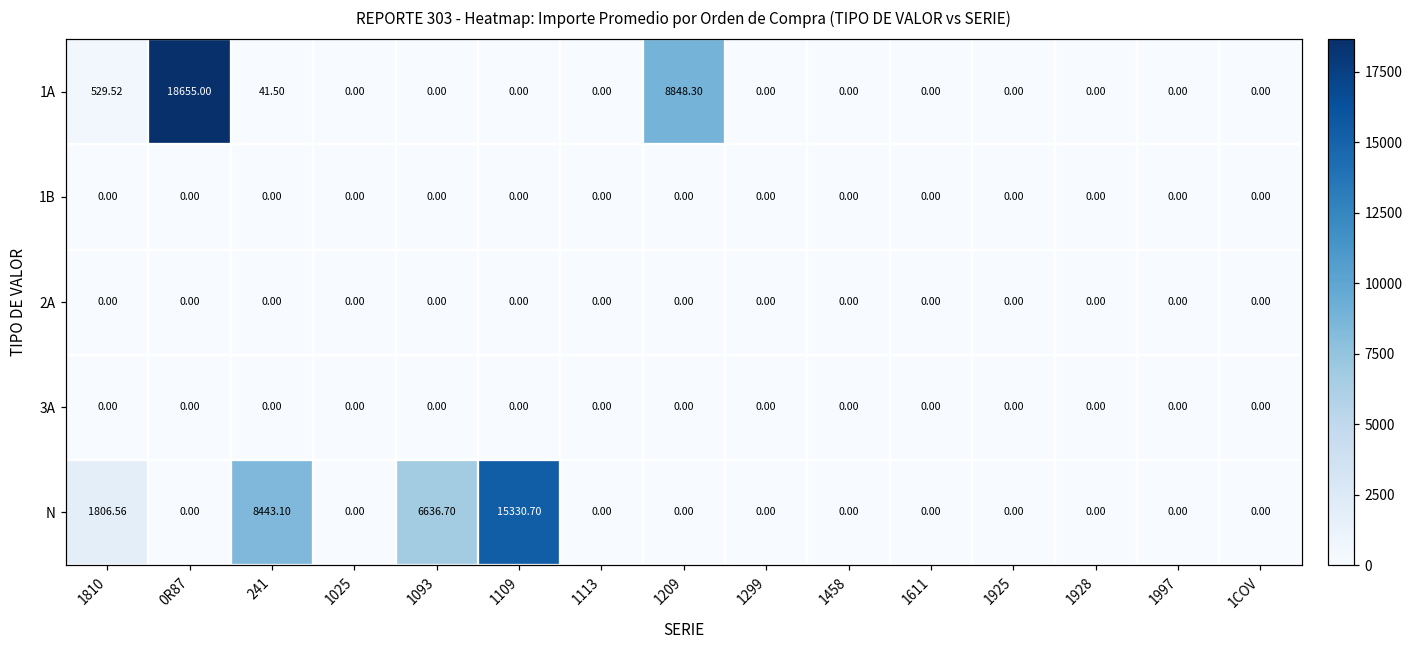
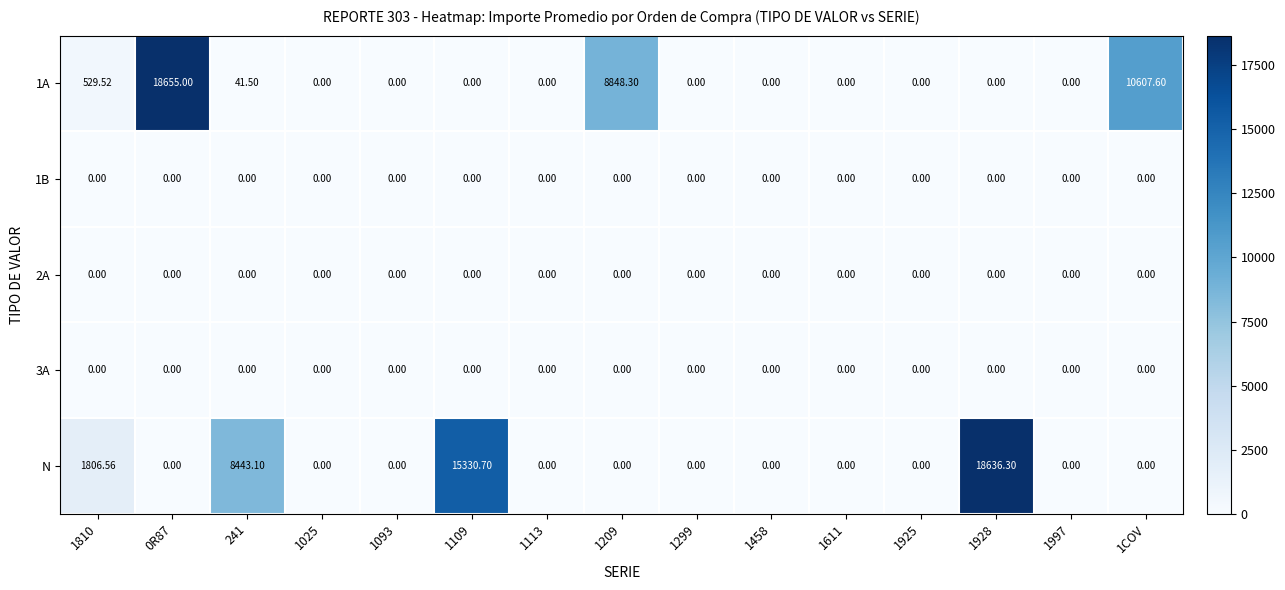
  {
    "1A": {
      "1810": 529.52,
      "0R87": 18655.00,
      "241": 41.50,
      "1025": 0.00,
      "1093": 0.00,
      "1109": 0.00,
      "1113": 0.00,
      "1209": 8848.30,
      "1299": 0.00,
      "1458": 0.00,
      "1611": 0.00,
      "1925": 0.00,
      "1928": 0.00,
      "1997": 0.00,
-     "1COV": 0.00
+     "1COV": 10607.60
    },
    "1B": {
      "1810": 0.00,
      "0R87": 0.00,
      "241": 0.00,
      "1025": 0.00,
      "1093": 0.00,
      "1109": 0.00,
      "1113": 0.00,
      "1209": 0.00,
      "1299": 0.00,
      "1458": 0.00,
      "1611": 0.00,
      "1925": 0.00,
      "1928": 0.00,
      "1997": 0.00,
      "1COV": 0.00
    },
    "2A": {
      "1810": 0.00,
      "0R87": 0.00,
      "241": 0.00,
      "1025": 0.00,
      "1093": 0.00,
      "1109": 0.00,
      "1113": 0.00,
      "1209": 0.00,
      "1299": 0.00,
      "1458": 0.00,
      "1611": 0.00,
      "1925": 0.00,
      "1928": 0.00,
      "1997": 0.00,
      "1COV": 0.00
    },
    "3A": {
      "1810": 0.00,
      "0R87": 0.00,
      "241": 0.00,
      "1025": 0.00,
      "1093": 0.00,
      "1109": 0.00,
      "1113": 0.00,
      "1209": 0.00,
      "1299": 0.00,
      "1458": 0.00,
      "1611": 0.00,
      "1925": 0.00,
      "1928": 0.00,
      "1997": 0.00,
      "1COV": 0.00
    },
    "N": {
      "1810": 1806.56,
      "0R87": 0.00,
      "241": 8443.10,
      "1025": 0.00,
-     "1093": 6636.70,
+     "1093": 0.00,
      "1109": 15330.70,
      "1113": 0.00,
      "1209": 0.00,
      "1299": 0.00,
      "1458": 0.00,
      "1611": 0.00,
      "1925": 0.00,
-     "1928": 0.00,
+     "1928": 18636.30,
      "1997": 0.00,
      "1COV": 0.00
    }
  }
